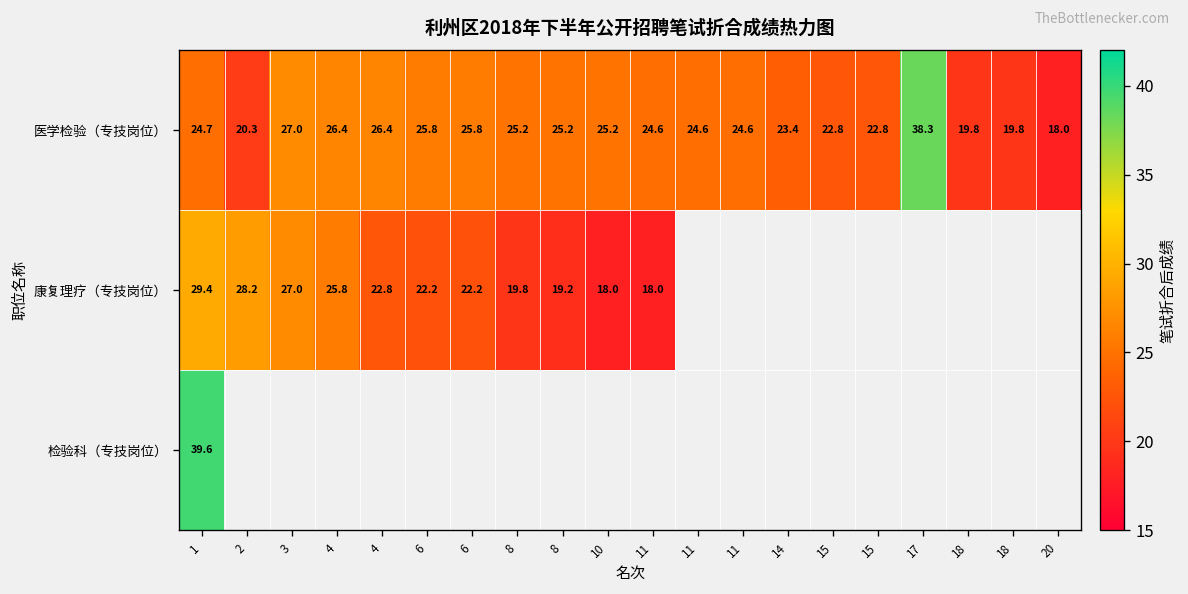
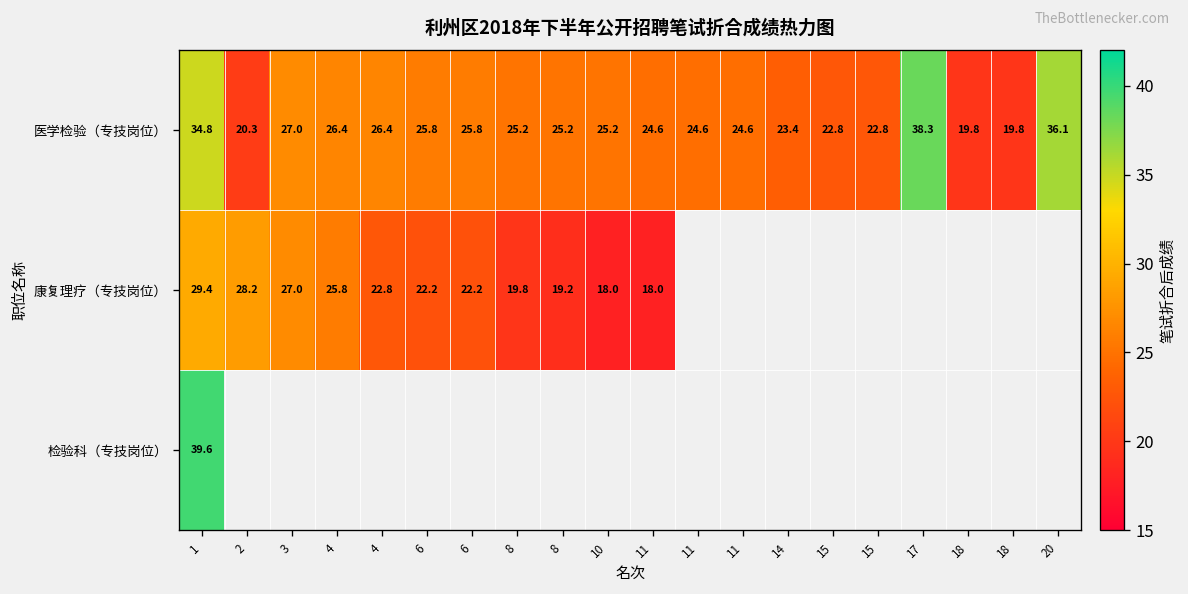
  {
    "医学检验（专技岗位）": {
-     "1": 24.7,
+     "1": 34.8,
      "2": 20.3,
      "3": 27.0,
      "10": 25.2,
      "14": 23.4,
      "17": 38.3,
-     "20": 18.0
+     "20": 36.1
    },
    "康复理疗（专技岗位）": {
      "1": 29.4,
      "2": 28.2,
      "3": 27.0,
      "10": 18.0,
      "11": 18.0
    },
    "检验科（专技岗位）": {
      "1": 39.6
    }
  }
